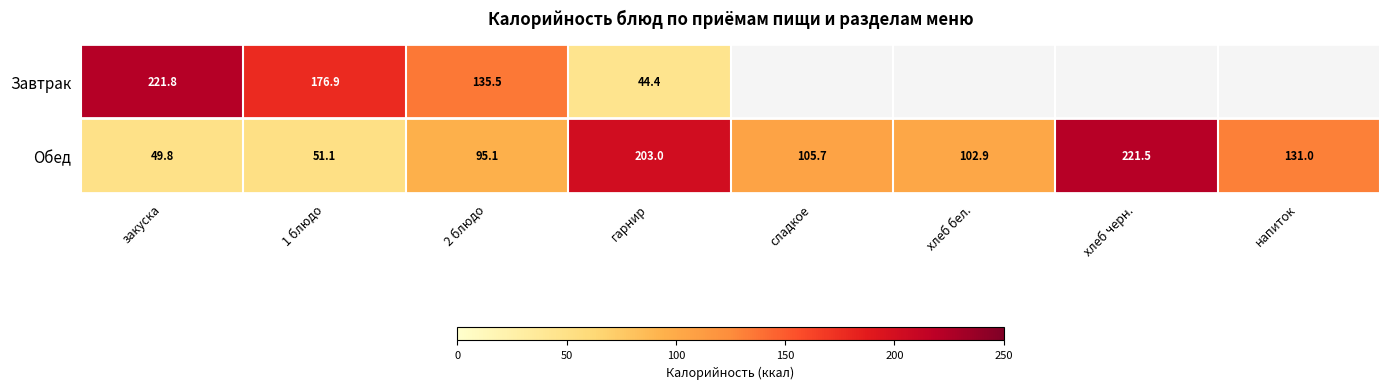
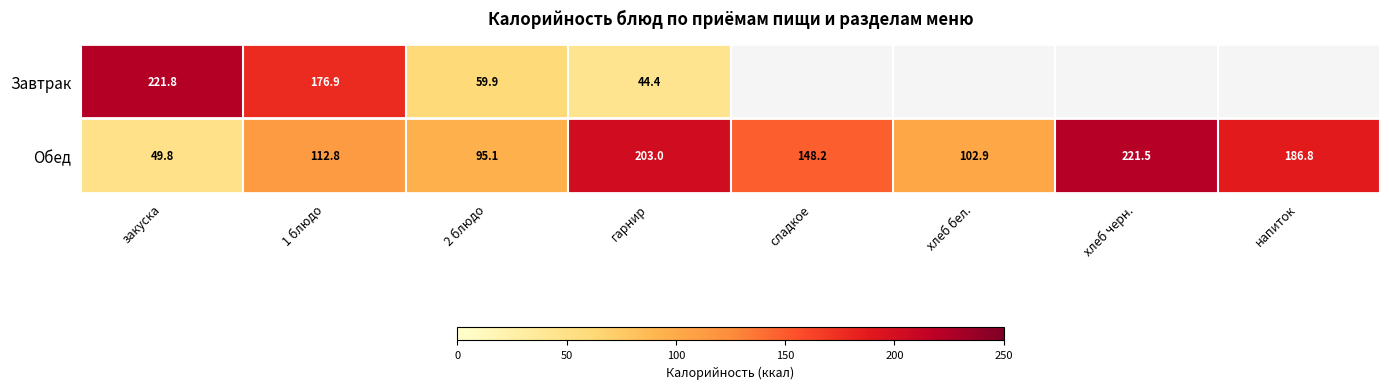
  {
    "Завтрак": {
      "закуска": 221.8,
      "1 блюдо": 176.9,
-     "2 блюдо": 135.5,
+     "2 блюдо": 59.9,
      "гарнир": 44.4
    },
    "Обед": {
      "закуска": 49.8,
-     "1 блюдо": 51.1,
+     "1 блюдо": 112.8,
      "2 блюдо": 95.1,
      "гарнир": 203.0,
-     "сладкое": 105.7,
+     "сладкое": 148.2,
      "хлеб бел.": 102.9,
      "хлеб черн.": 221.5,
-     "напиток": 131.0
+     "напиток": 186.8
    }
  }
